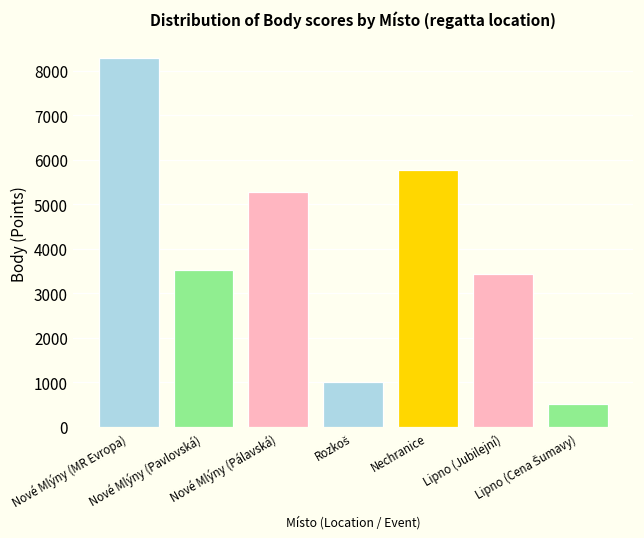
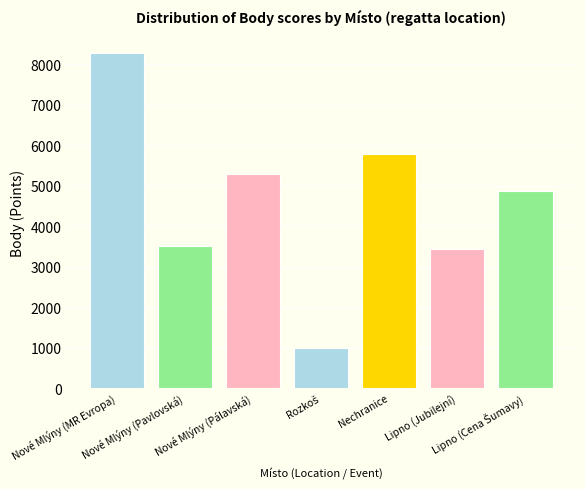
  {
    "Nové Mlýny (MR Evropa)": 8300,
    "Nové Mlýny (Pavlovská)": 3500,
    "Nové Mlýny (Pálavská)": 5300,
    "Rozkoš": 1000,
    "Nechranice": 5800,
    "Lipno (Jubilejní)": 3400,
-   "Lipno (Cena Šumavy)": 500
+   "Lipno (Cena Šumavy)": 4900
  }
